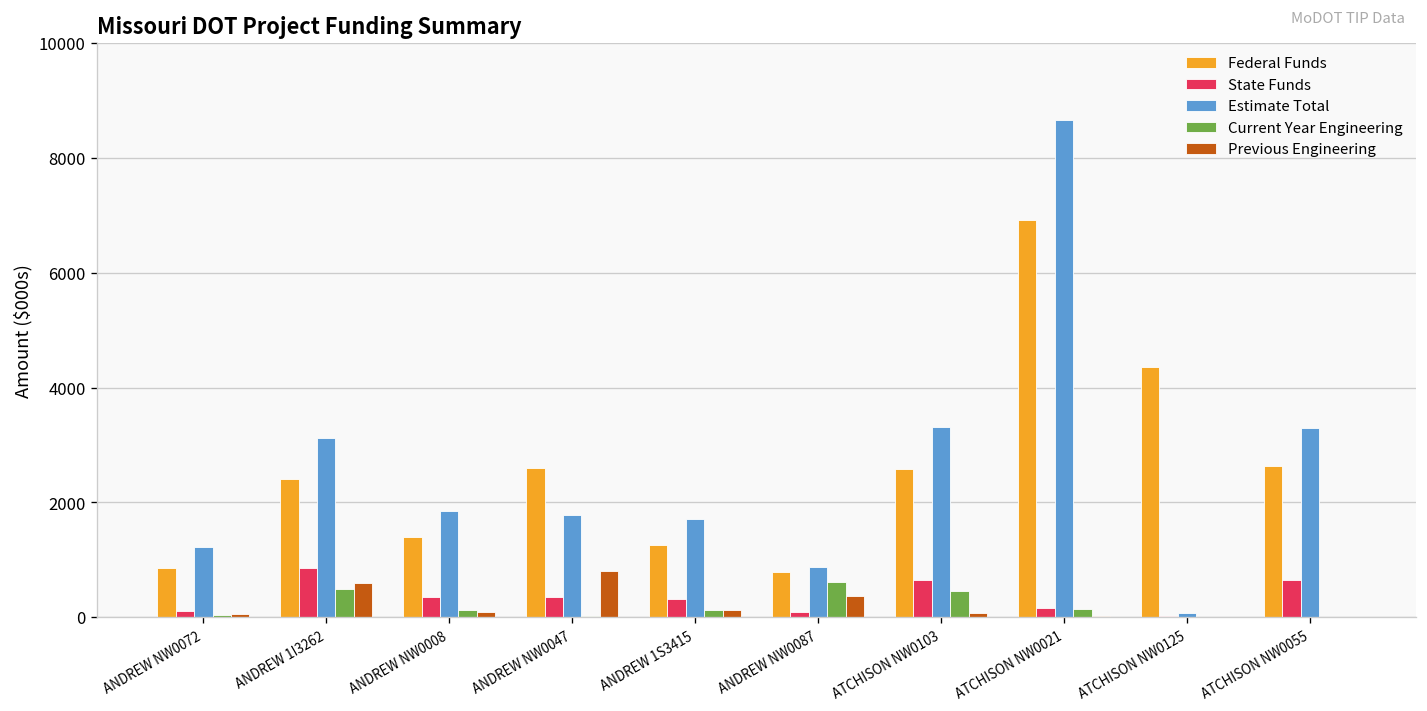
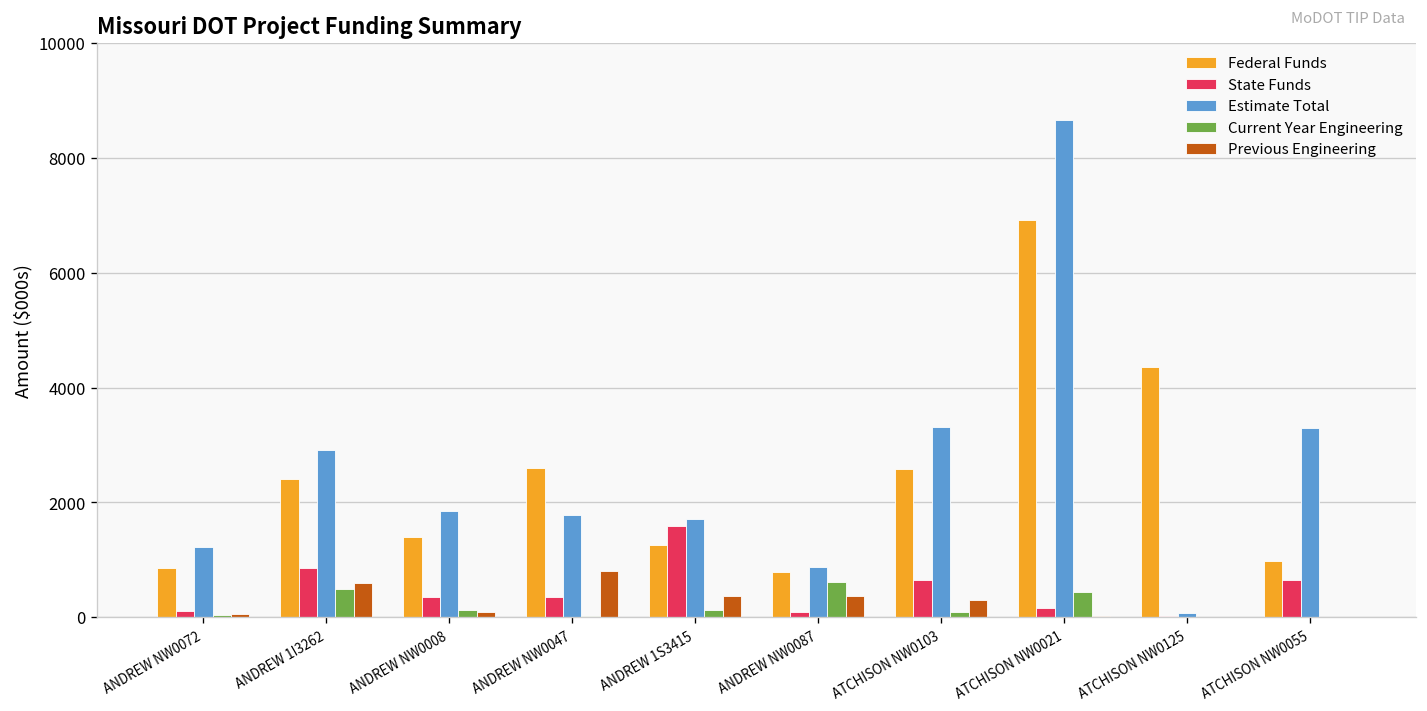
  {
    "Federal Funds": {
      "ANDREW NW0072": 900,
      "ANDREW 1I3262": 2400,
      "ANDREW NW0008": 1400,
      "ANDREW NW0047": 2600,
      "ANDREW 1S3415": 1300,
      "ANDREW NW0087": 800,
      "ATCHISON NW0103": 2600,
      "ATCHISON NW0021": 6900,
      "ATCHISON NW0125": 4400,
-     "ATCHISON NW0055": 2600
+     "ATCHISON NW0055": 1000
    },
    "State Funds": {
      "ANDREW NW0072": 100,
      "ANDREW 1I3262": 900,
      "ANDREW NW0008": 400,
      "ANDREW NW0047": 400,
-     "ANDREW 1S3415": 300,
+     "ANDREW 1S3415": 1600,
      "ANDREW NW0087": 100,
      "ATCHISON NW0103": 600,
      "ATCHISON NW0021": 200,
      "ATCHISON NW0055": 700
    },
    "Estimate Total": {
      "ANDREW NW0072": 1200,
-     "ANDREW 1I3262": 3100,
+     "ANDREW 1I3262": 2900,
      "ANDREW NW0008": 1900,
      "ANDREW NW0047": 1800,
      "ANDREW 1S3415": 1700,
      "ANDREW NW0087": 900,
      "ATCHISON NW0103": 3300,
      "ATCHISON NW0021": 8700,
      "ATCHISON NW0125": 100,
      "ATCHISON NW0055": 3300
    },
    "Current Year Engineering": {
      "ANDREW 1I3262": 500,
      "ANDREW NW0008": 100,
      "ANDREW 1S3415": 100,
      "ANDREW NW0087": 600,
-     "ATCHISON NW0103": 500,
-     "ATCHISON NW0021": 100
+     "ATCHISON NW0103": 100,
+     "ATCHISON NW0021": 400
    },
    "Previous Engineering": {
      "ANDREW 1I3262": 600,
      "ANDREW NW0008": 100,
      "ANDREW NW0047": 800,
-     "ANDREW 1S3415": 100,
+     "ANDREW 1S3415": 400,
      "ANDREW NW0087": 400,
-     "ATCHISON NW0103": 100,
+     "ATCHISON NW0103": 300,
      "ATCHISON NW0125": 0
    }
  }
